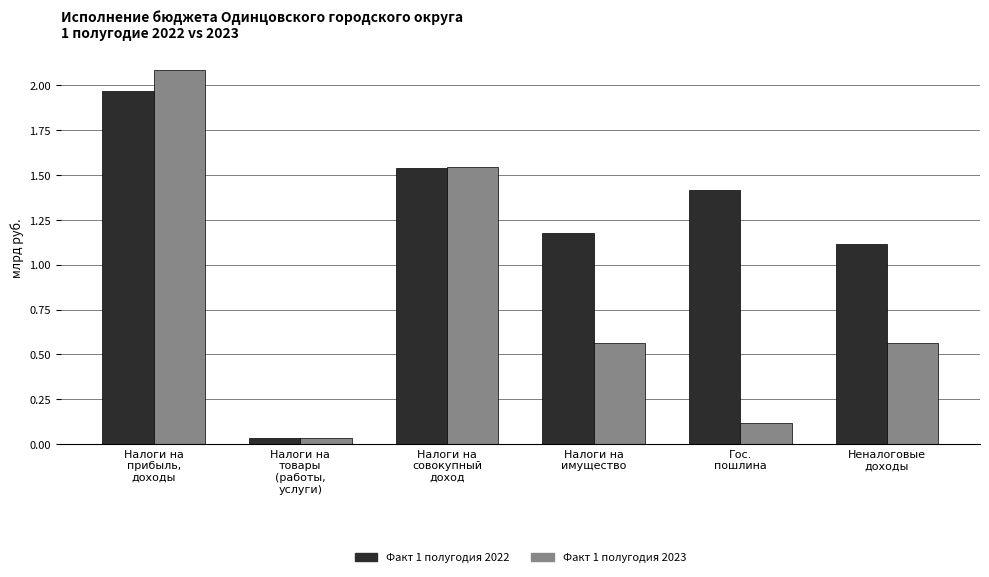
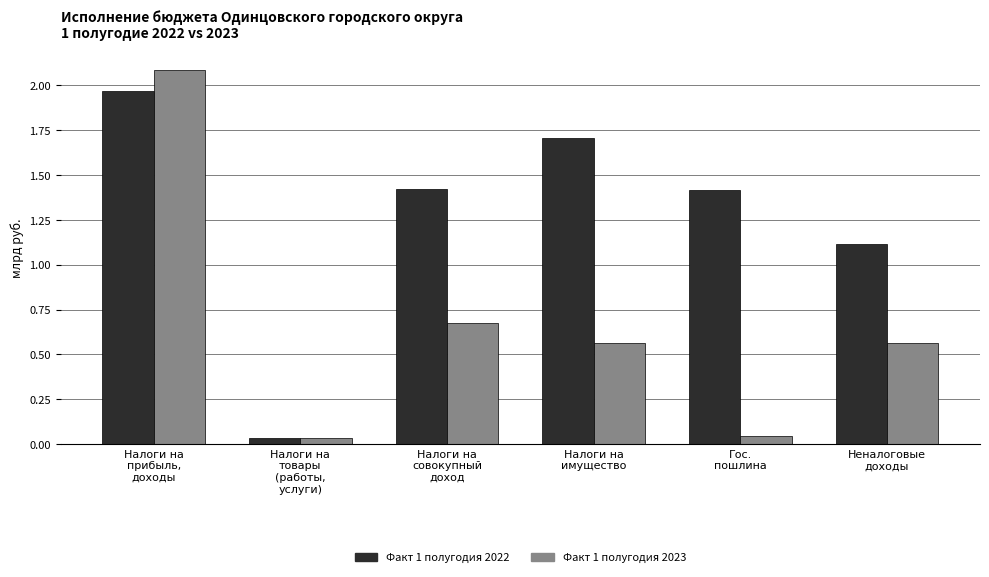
  {
    "Факт 1 полугодия 2022": {
      "Налоги на прибыль, доходы": 1.97,
      "Налоги на товары (работы, услуги)": 0.03,
-     "Налоги на совокупный доход": 1.54,
-     "Налоги на имущество": 1.18,
+     "Налоги на совокупный доход": 1.42,
+     "Налоги на имущество": 1.70,
      "Гос. пошлина": 1.41,
      "Неналоговые доходы": 1.11
    },
    "Факт 1 полугодия 2023": {
      "Налоги на прибыль, доходы": 2.09,
      "Налоги на товары (работы, услуги)": 0.03,
-     "Налоги на совокупный доход": 1.55,
+     "Налоги на совокупный доход": 0.67,
      "Налоги на имущество": 0.56,
-     "Гос. пошлина": 0.12,
+     "Гос. пошлина": 0.04,
      "Неналоговые доходы": 0.56
    }
  }
